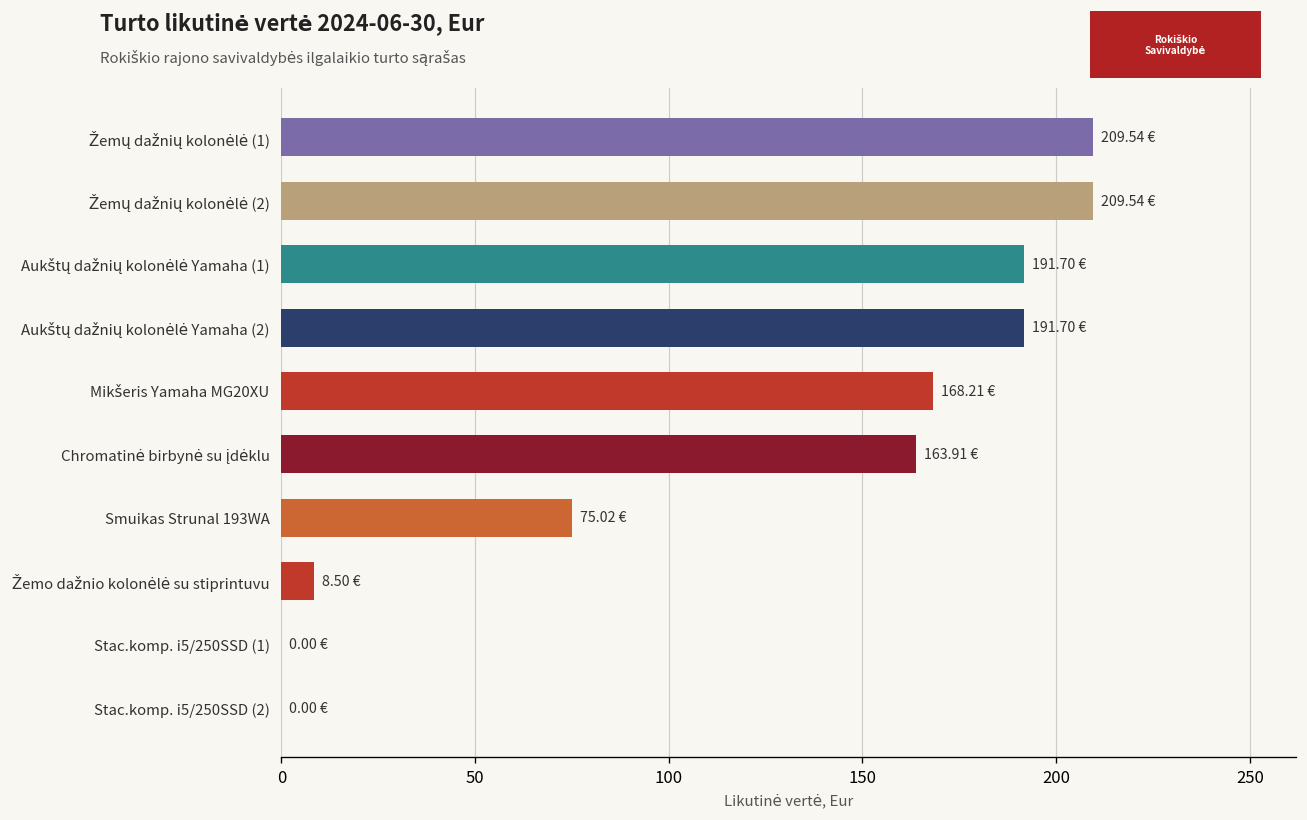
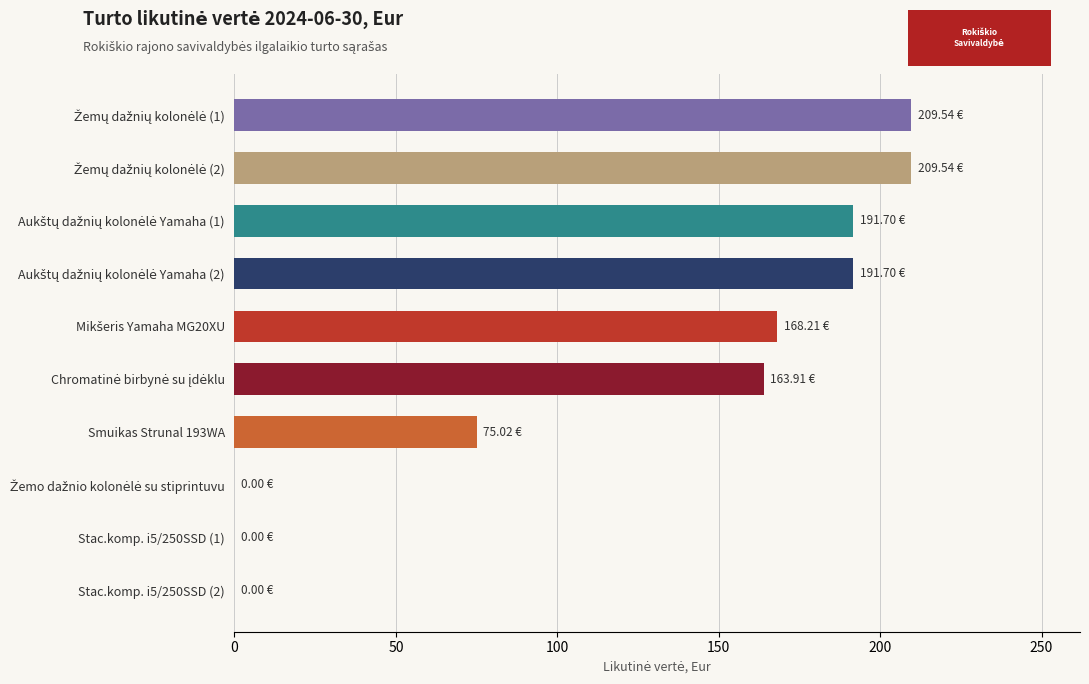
  {
    "Žemų dažnių kolonėlė (1)": 209.54,
    "Žemų dažnių kolonėlė (2)": 209.54,
    "Aukštų dažnių kolonėlė Yamaha (1)": 191.70,
    "Aukštų dažnių kolonėlė Yamaha (2)": 191.70,
    "Mikšeris Yamaha MG20XU": 168.21,
    "Chromatinė birbynė su įdėklu": 163.91,
    "Smuikas Strunal 193WA": 75.02,
-   "Žemo dažnio kolonėlė su stiprintuvu": 8.50,
+   "Žemo dažnio kolonėlė su stiprintuvu": 0.00,
    "Stac.komp. i5/250SSD (1)": 0.00,
    "Stac.komp. i5/250SSD (2)": 0.00
  }
